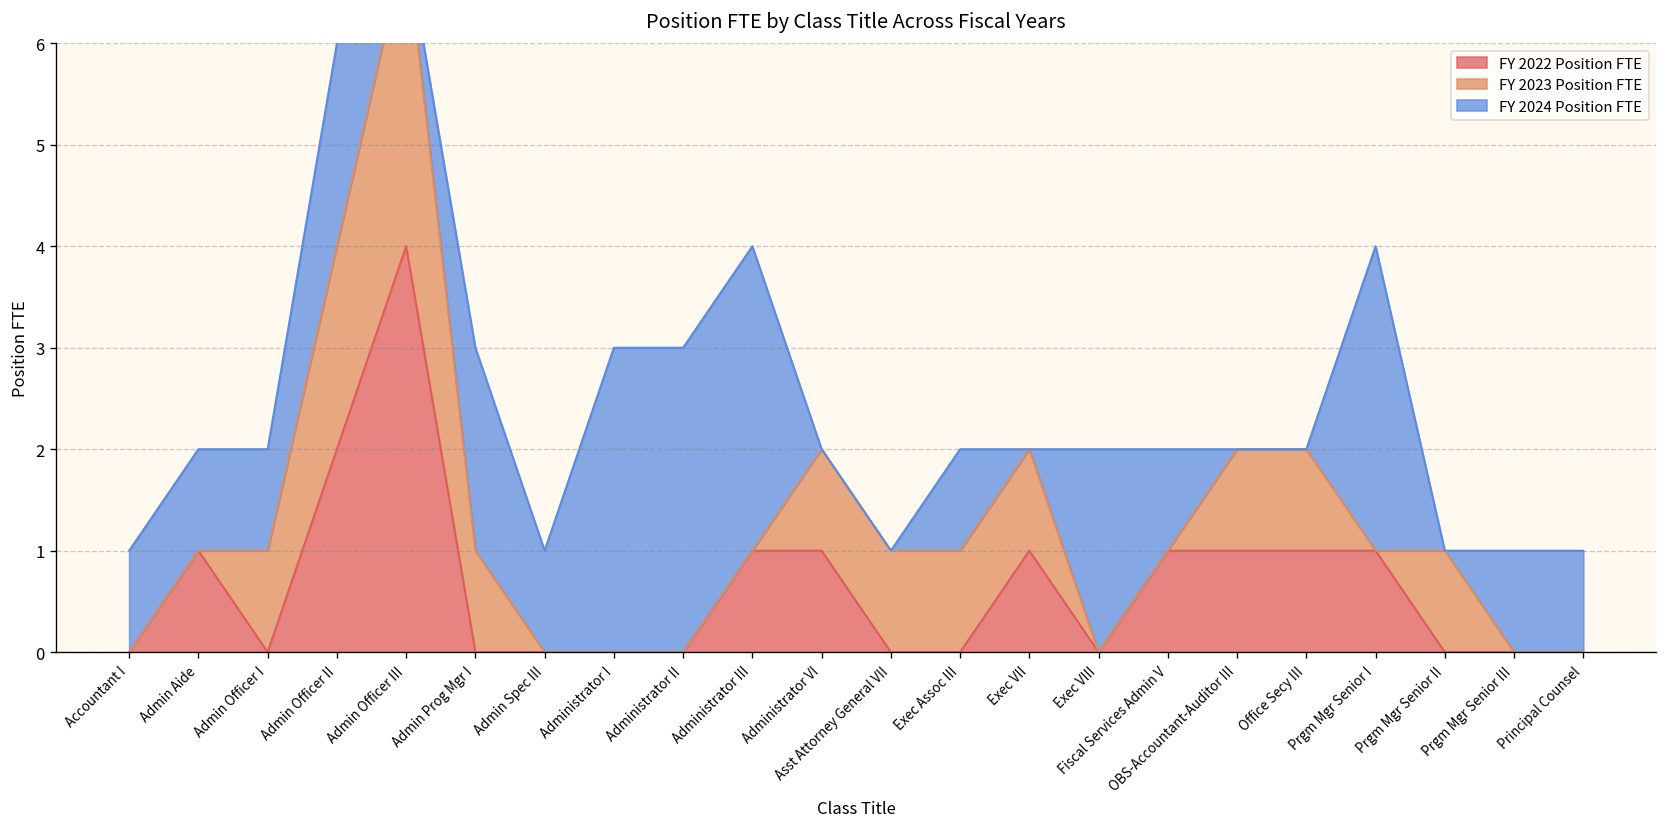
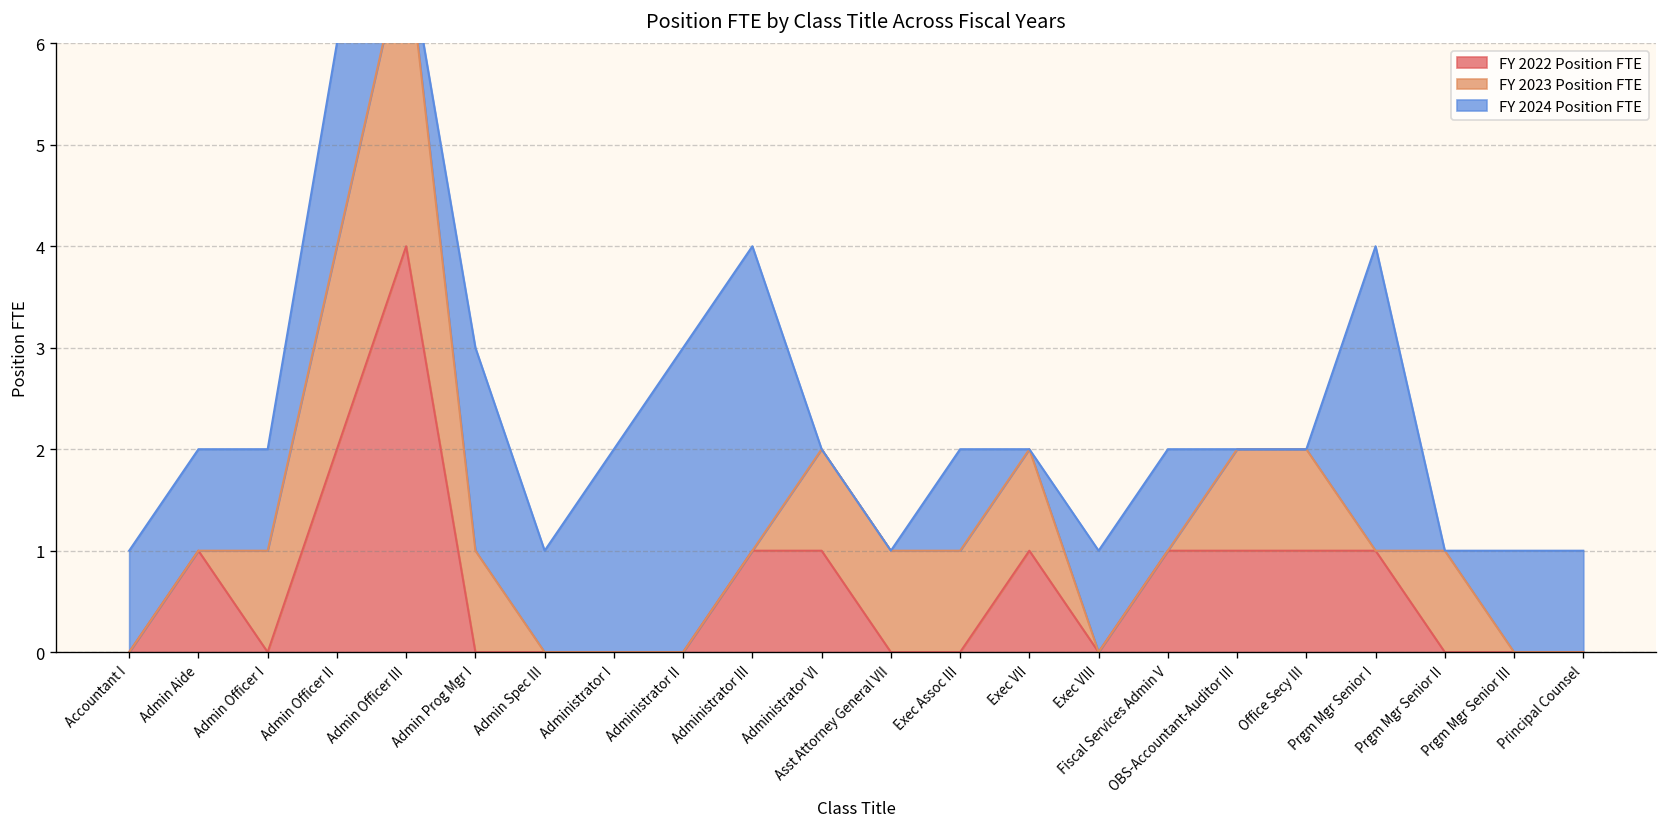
  {
    "FY 2024 Position FTE": {
      "Accountant I": 1,
      "Admin Aide": 2,
      "Admin Officer I": 2,
      "Admin Officer II": 6,
      "Admin Prog Mgr I": 3,
      "Admin Spec III": 1,
-     "Administrator I": 3,
+     "Administrator I": 2,
      "Administrator II": 3,
      "Administrator III": 4,
      "Exec Assoc III": 2,
-     "Exec VIII": 2,
+     "Exec VIII": 1,
      "Fiscal Services Admin V": 2,
      "Prgm Mgr Senior I": 4,
      "Prgm Mgr Senior III": 1,
      "Principal Counsel": 1
    }
  }
